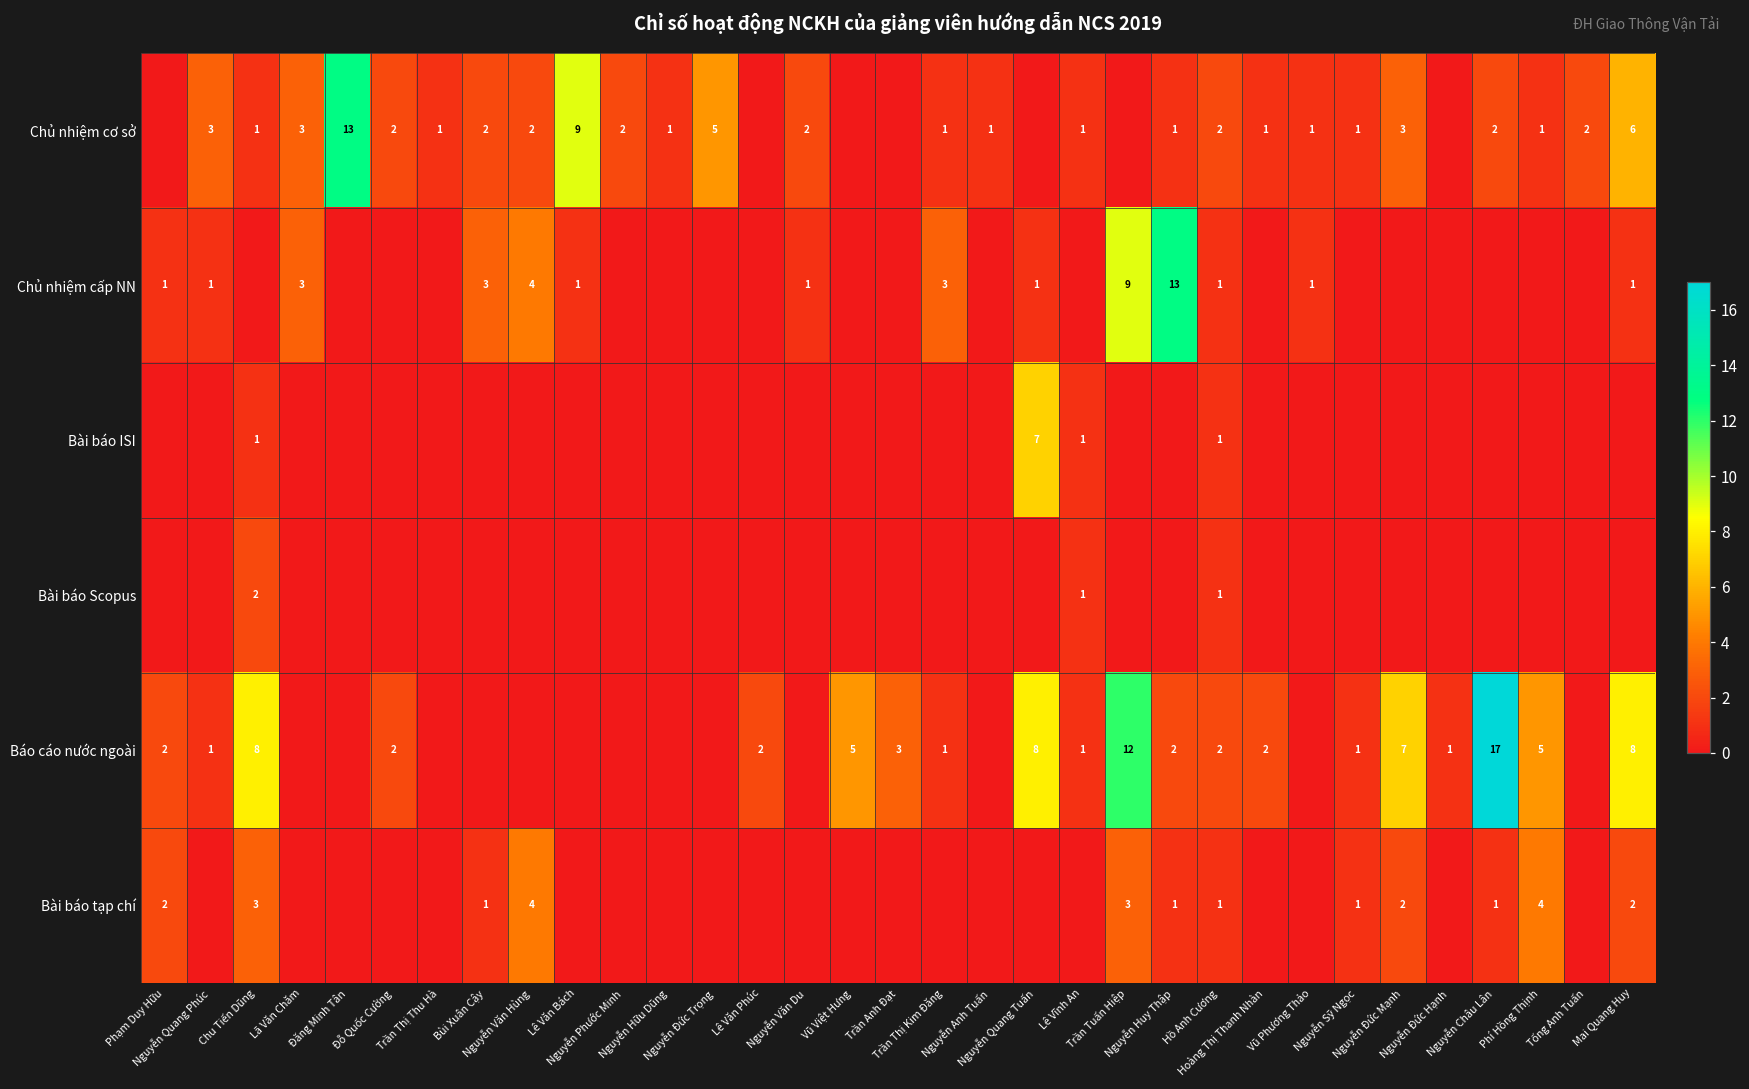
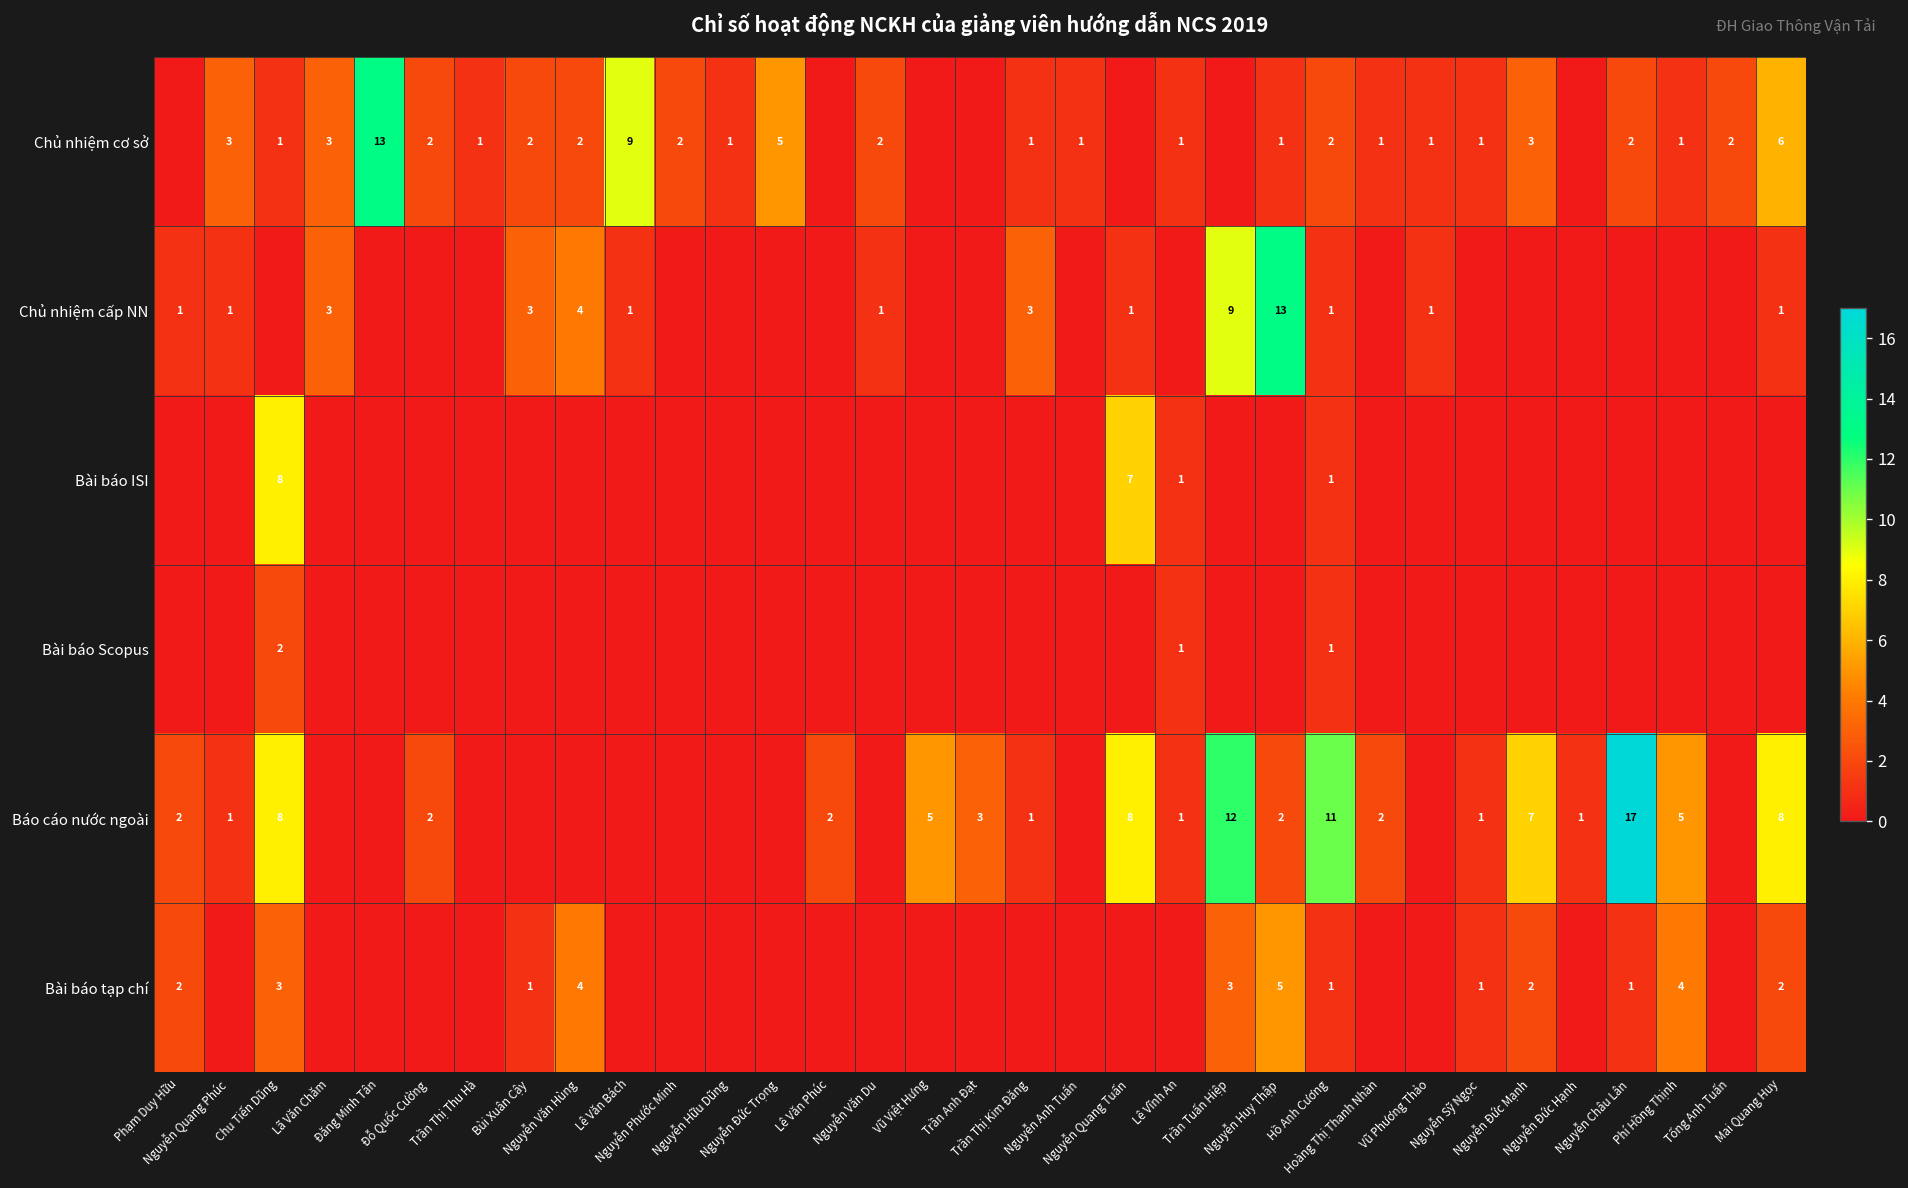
  {
    "Chủ nhiệm cơ sở": {
      "Nguyễn Quang Phúc": 3,
      "Chu Tiến Dũng": 1,
      "Lã Văn Chăm": 3,
      "Đăng Minh Tân": 13,
      "Đỗ Quốc Cường": 2,
      "Trần Thị Thu Hà": 1,
      "Bùi Xuân Cậy": 2,
      "Nguyễn Văn Hùng": 2,
      "Lê Văn Bách": 9,
      "Nguyễn Phước Minh": 2,
      "Nguyễn Hữu Dũng": 1,
      "Nguyễn Đức Trọng": 5,
      "Nguyễn Văn Du": 2,
      "Trần Thị Kim Đăng": 1,
      "Nguyễn Anh Tuấn": 1,
      "Lê Vĩnh An": 1,
      "Nguyễn Huy Thập": 1,
      "Hồ Anh Cương": 2,
      "Hoàng Thị Thanh Nhàn": 1,
      "Vũ Phương Thảo": 1,
      "Nguyễn Sỹ Ngọc": 1,
      "Nguyễn Đức Mạnh": 3,
      "Nguyễn Châu Lân": 2,
      "Phí Hồng Thịnh": 1,
      "Tống Anh Tuấn": 2,
      "Mai Quang Huy": 6
    },
    "Chủ nhiệm cấp NN": {
      "Phạm Duy Hữu": 1,
      "Nguyễn Quang Phúc": 1,
      "Lã Văn Chăm": 3,
      "Bùi Xuân Cậy": 3,
      "Nguyễn Văn Hùng": 4,
      "Lê Văn Bách": 1,
      "Nguyễn Văn Du": 1,
      "Trần Thị Kim Đăng": 3,
      "Nguyễn Quang Tuấn": 1,
      "Trần Tuấn Hiệp": 9,
      "Nguyễn Huy Thập": 13,
      "Hồ Anh Cương": 1,
      "Vũ Phương Thảo": 1,
      "Mai Quang Huy": 1
    },
    "Bài báo ISI": {
-     "Chu Tiến Dũng": 1,
+     "Chu Tiến Dũng": 8,
      "Nguyễn Quang Tuấn": 7,
      "Lê Vĩnh An": 1,
      "Hồ Anh Cương": 1
    },
    "Bài báo Scopus": {
      "Chu Tiến Dũng": 2,
      "Lê Vĩnh An": 1,
      "Hồ Anh Cương": 1
    },
    "Báo cáo nước ngoài": {
      "Phạm Duy Hữu": 2,
      "Nguyễn Quang Phúc": 1,
      "Chu Tiến Dũng": 8,
      "Đỗ Quốc Cường": 2,
      "Lê Văn Phúc": 2,
      "Vũ Việt Hưng": 5,
      "Trần Anh Đạt": 3,
      "Trần Thị Kim Đăng": 1,
      "Nguyễn Quang Tuấn": 8,
      "Lê Vĩnh An": 1,
      "Trần Tuấn Hiệp": 12,
      "Nguyễn Huy Thập": 2,
-     "Hồ Anh Cương": 2,
+     "Hồ Anh Cương": 11,
      "Hoàng Thị Thanh Nhàn": 2,
      "Nguyễn Sỹ Ngọc": 1,
      "Nguyễn Đức Mạnh": 7,
      "Nguyễn Đức Hạnh": 1,
      "Nguyễn Châu Lân": 17,
      "Phí Hồng Thịnh": 5,
      "Mai Quang Huy": 8
    },
    "Bài báo tạp chí": {
      "Phạm Duy Hữu": 2,
      "Chu Tiến Dũng": 3,
      "Bùi Xuân Cậy": 1,
      "Nguyễn Văn Hùng": 4,
      "Trần Tuấn Hiệp": 3,
-     "Nguyễn Huy Thập": 1,
+     "Nguyễn Huy Thập": 5,
      "Hồ Anh Cương": 1,
      "Nguyễn Sỹ Ngọc": 1,
      "Nguyễn Đức Mạnh": 2,
      "Nguyễn Châu Lân": 1,
      "Phí Hồng Thịnh": 4,
      "Mai Quang Huy": 2
    }
  }
